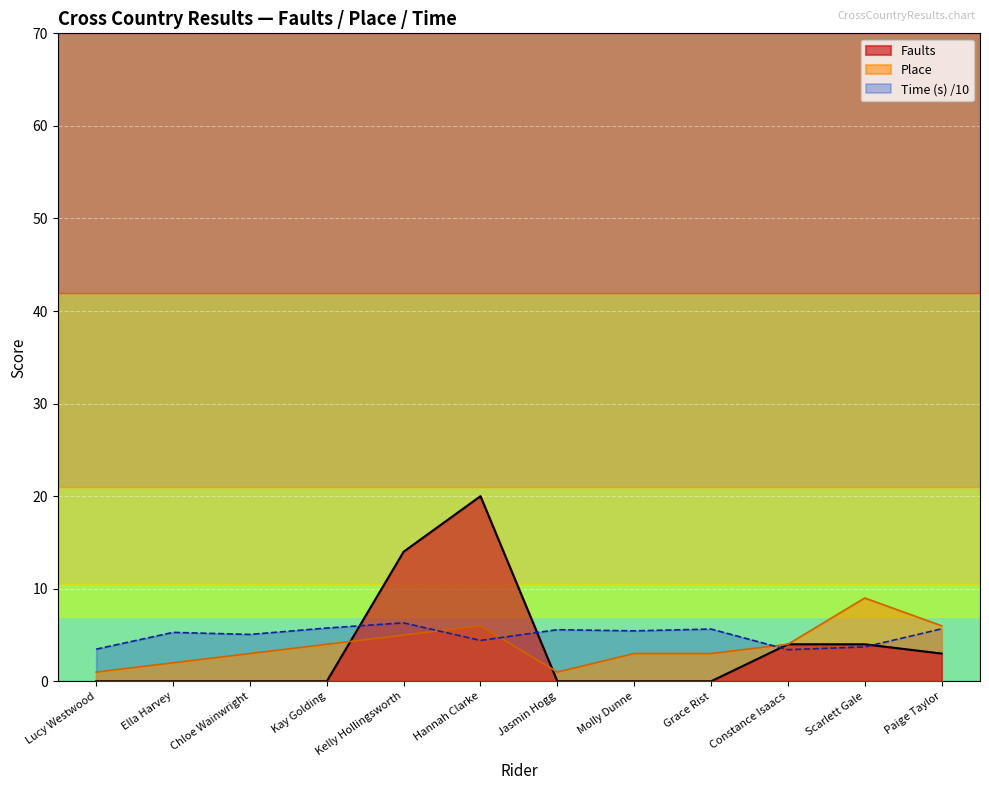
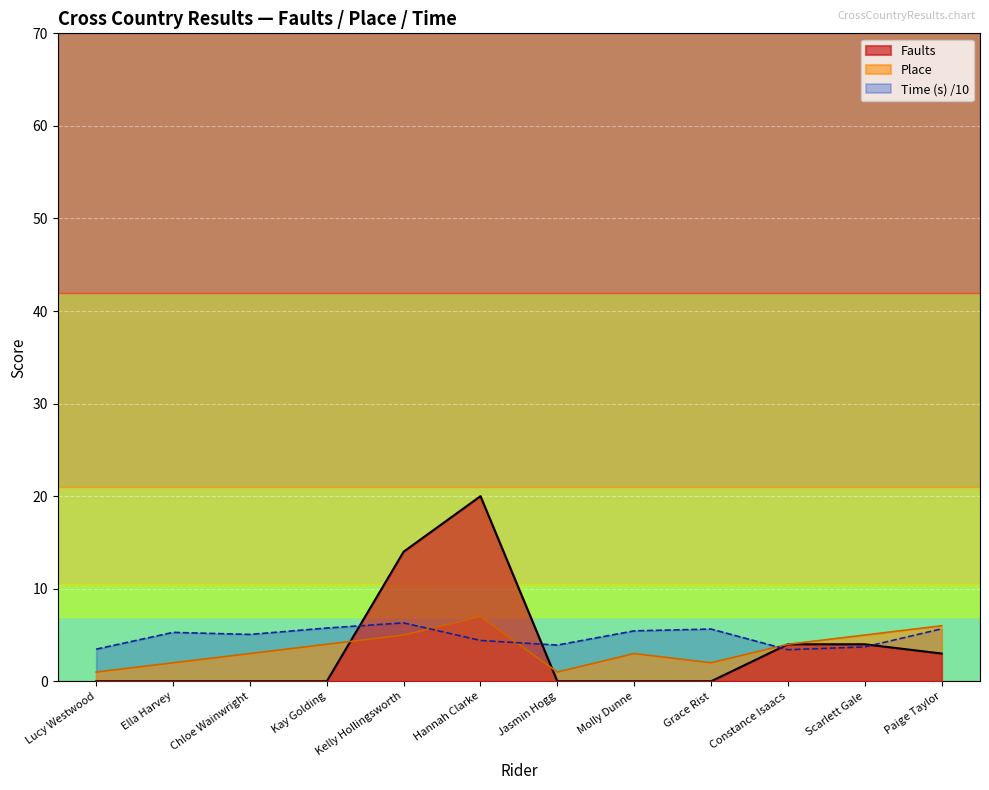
  {
    "Faults": {
      "Lucy Westwood": 0,
      "Ella Harvey": 0,
      "Chloe Wainwright": 0,
      "Kay Golding": 0,
      "Kelly Hollingsworth": 14,
      "Hannah Clarke": 20,
      "Jasmin Hogg": 0,
      "Molly Dunne": 0,
      "Grace Rist": 0,
      "Scarlett Gale": 4,
      "Paige Taylor": 3
    },
    "Place": {
      "Lucy Westwood": 1,
      "Ella Harvey": 2,
      "Chloe Wainwright": 3,
      "Kay Golding": 4,
      "Kelly Hollingsworth": 5,
-     "Hannah Clarke": 6,
+     "Hannah Clarke": 7,
      "Jasmin Hogg": 1,
      "Molly Dunne": 3,
-     "Grace Rist": 3,
-     "Scarlett Gale": 9,
+     "Grace Rist": 2,
+     "Scarlett Gale": 5,
      "Paige Taylor": 6
    },
    "Time (s) /10": {
      "Lucy Westwood": 3,
      "Ella Harvey": 5,
      "Chloe Wainwright": 5,
      "Kay Golding": 6,
      "Kelly Hollingsworth": 6,
      "Hannah Clarke": 4,
-     "Jasmin Hogg": 6,
+     "Jasmin Hogg": 4,
      "Molly Dunne": 5,
      "Grace Rist": 6,
      "Constance Isaacs": 3,
      "Scarlett Gale": 4,
      "Paige Taylor": 6
    }
  }
